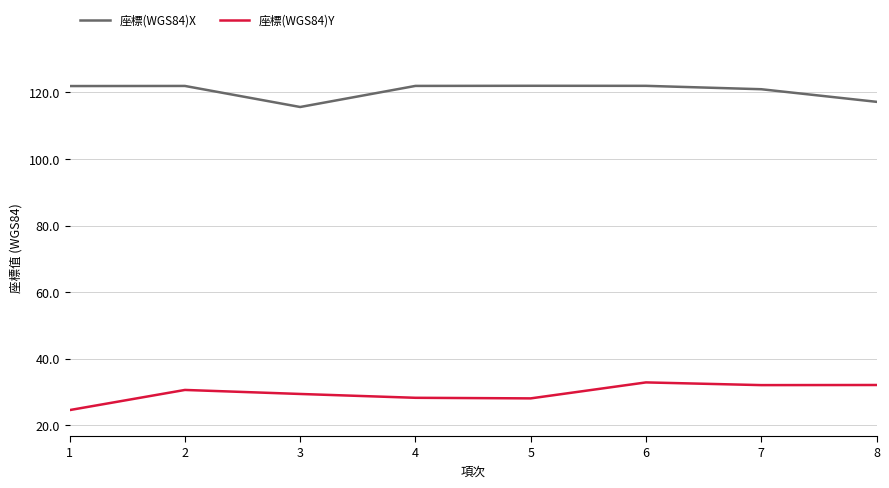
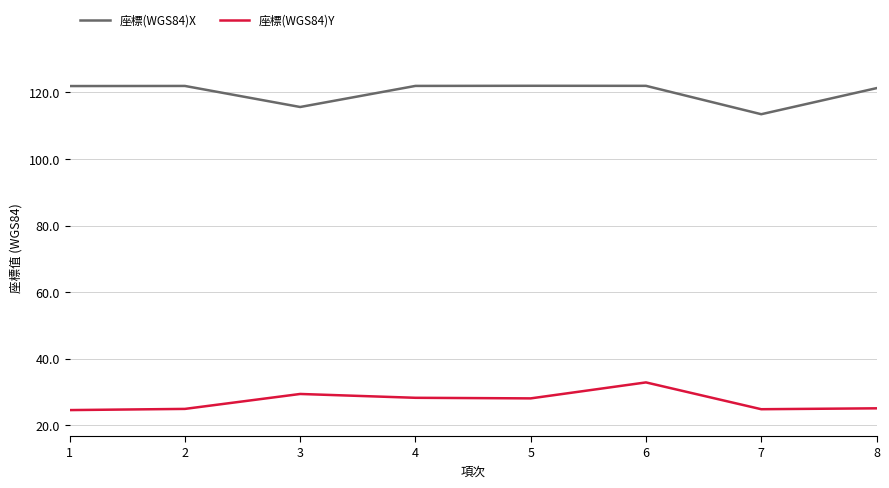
  {
    "座標(WGS84)X": {
      "1": 122,
      "2": 122,
      "3": 116,
      "4": 122,
      "5": 122,
      "6": 122,
-     "7": 121,
-     "8": 117
+     "7": 113,
+     "8": 121
    },
    "座標(WGS84)Y": {
      "1": 25,
-     "2": 31,
+     "2": 25,
      "3": 29,
      "4": 28,
      "5": 28,
      "6": 33,
-     "7": 32,
-     "8": 32
+     "7": 25,
+     "8": 25
    }
  }
